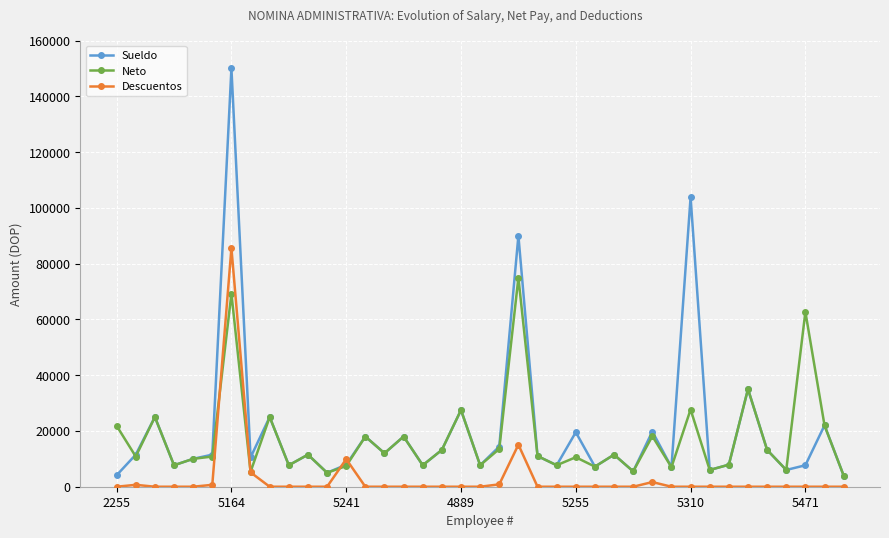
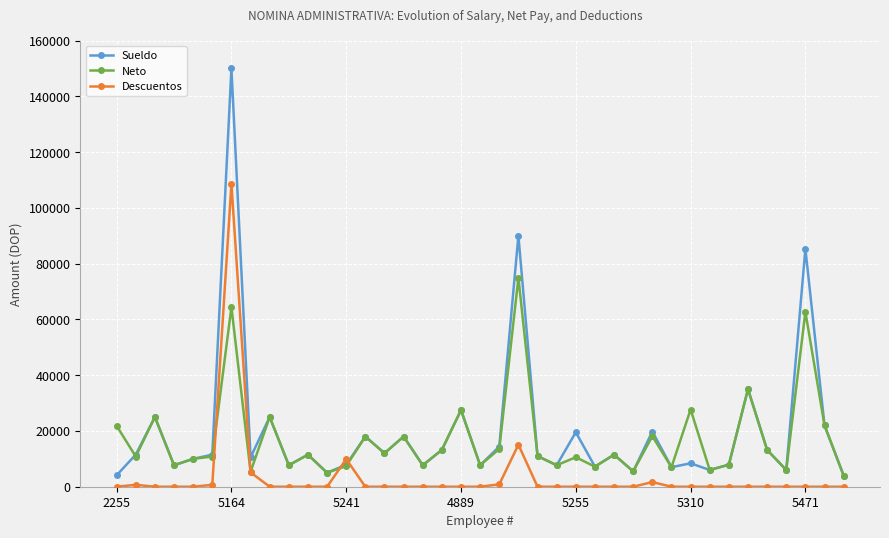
  {
    "Sueldo": {
      "2255": 4000,
      "5164": 150000,
      "5255": 20000,
-     "5310": 104000,
-     "5471": 8000
+     "5310": 8000,
+     "5471": 85000
    },
    "Neto": {
      "2255": 22000,
-     "5164": 69000,
+     "5164": 64000,
      "5255": 11000,
      "5310": 28000,
      "5471": 63000
    },
    "Descuentos": {
      "2255": 0,
-     "5164": 86000,
+     "5164": 109000,
      "5241": 10000,
      "4889": 0,
      "5255": 0,
      "5310": 0,
      "5471": 0
    }
  }
